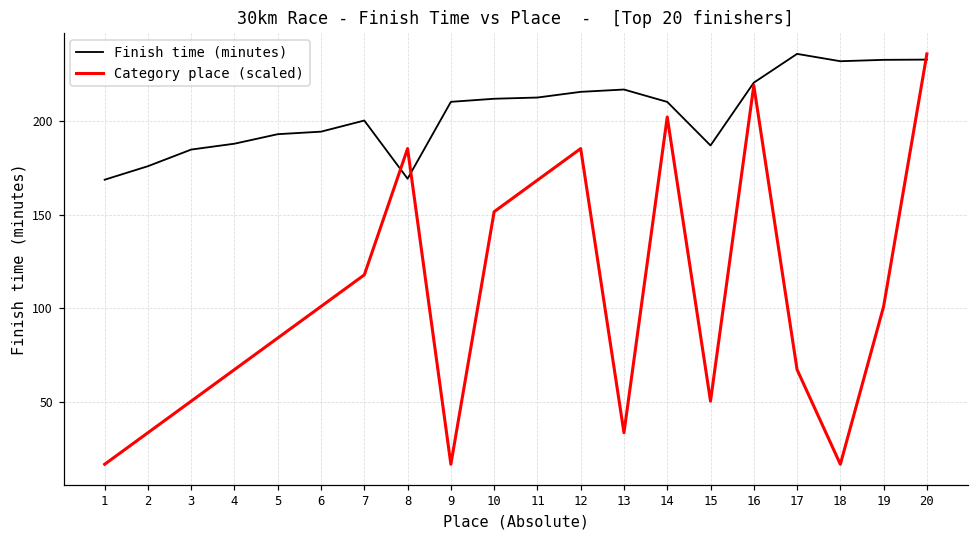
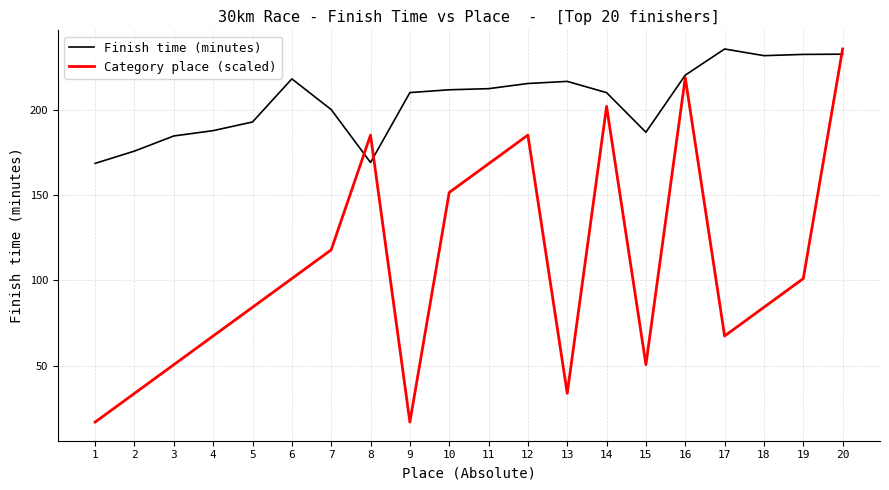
  {
    "Finish time (minutes)": {
      "1": 169,
      "2": 176,
      "3": 185,
      "4": 188,
      "5": 193,
-     "6": 194,
+     "6": 218,
      "7": 200,
      "8": 169,
      "9": 210,
      "10": 212,
      "11": 212,
      "12": 215,
      "13": 217,
      "14": 210,
      "15": 187,
      "16": 220,
      "17": 236,
      "18": 232,
      "19": 233,
      "20": 233
    },
    "Category place (scaled)": {
      "1": 17,
      "2": 34,
      "3": 51,
      "4": 67,
      "5": 84,
      "6": 101,
      "7": 118,
      "8": 185,
      "9": 17,
      "10": 152,
      "11": 168,
      "12": 185,
      "13": 34,
      "14": 202,
      "15": 51,
      "16": 219,
      "17": 67,
-     "18": 17,
+     "18": 84,
      "19": 101,
      "20": 236
    }
  }
